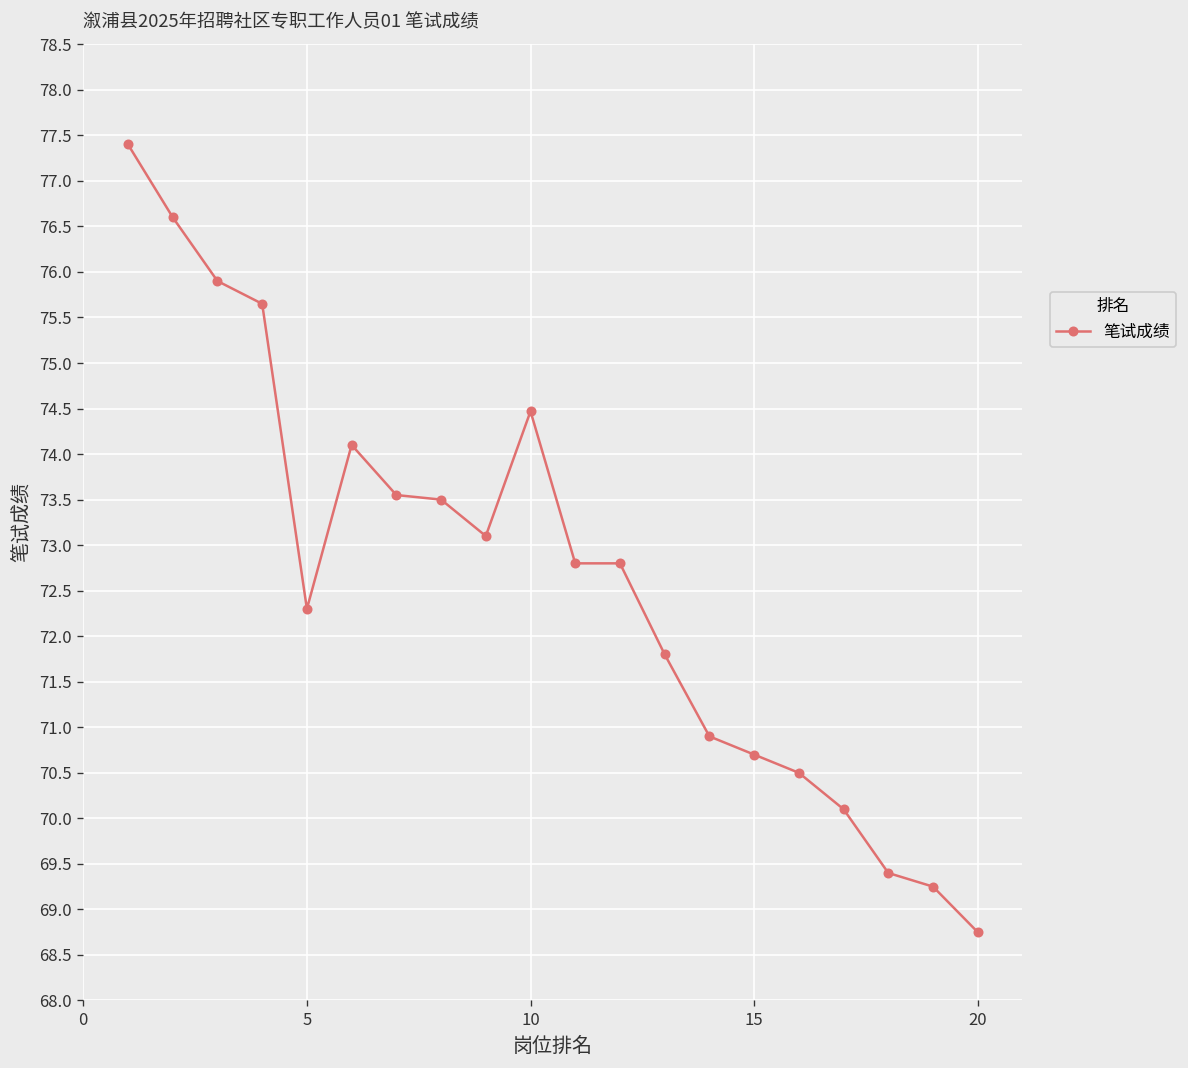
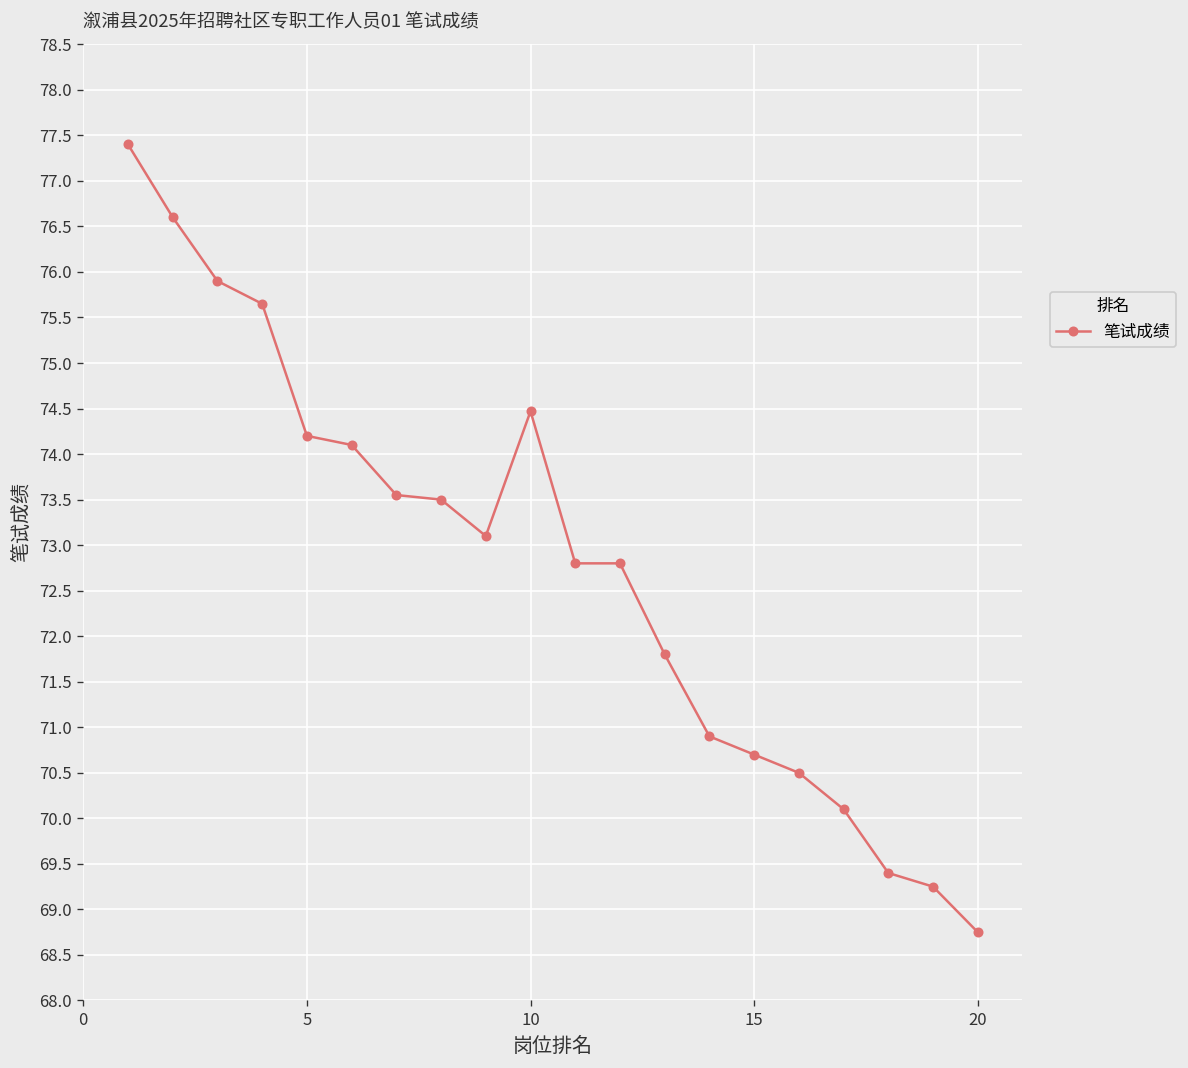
  {
-   "5": 72.3,
+   "5": 74.2,
    "10": 74.5,
    "15": 70.7,
    "20": 68.8
  }
